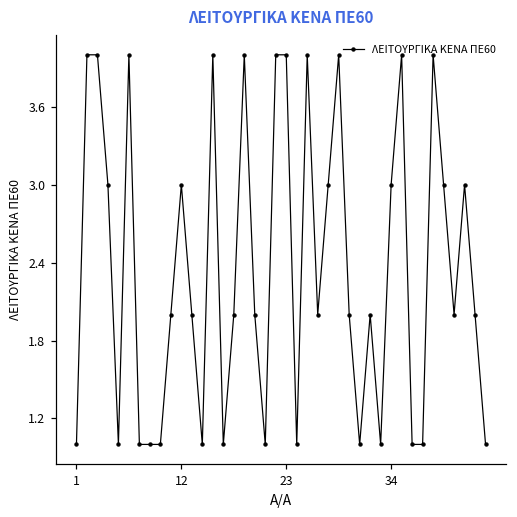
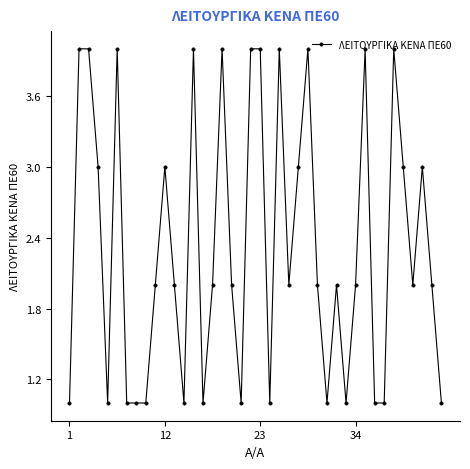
  {
    "1": 1,
    "12": 3,
    "23": 4,
-   "34": 3
+   "34": 2
  }
